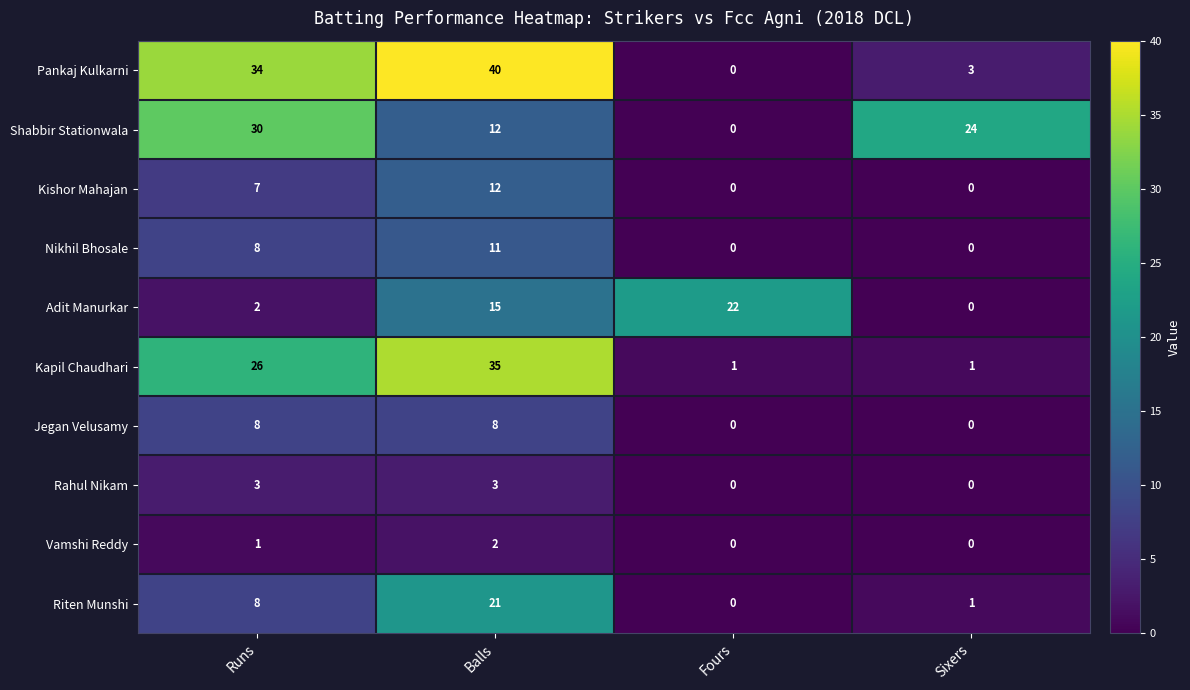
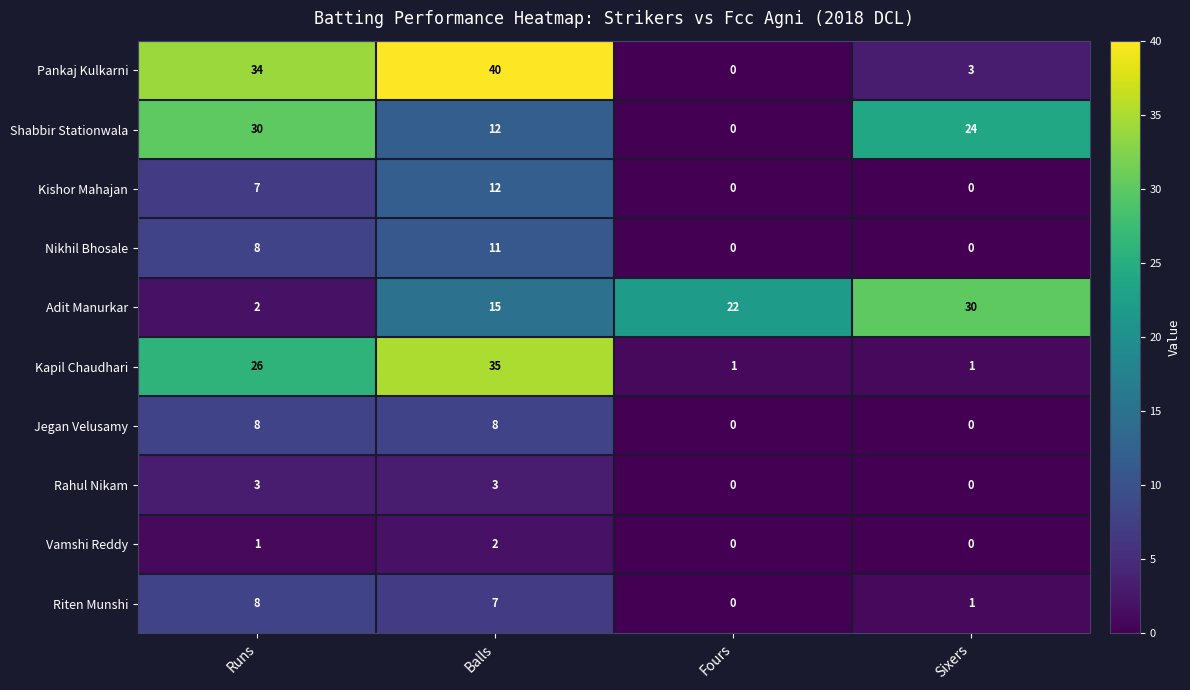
  {
    "Pankaj Kulkarni": {
      "Runs": 34,
      "Balls": 40,
      "Fours": 0,
      "Sixers": 3
    },
    "Shabbir Stationwala": {
      "Runs": 30,
      "Balls": 12,
      "Fours": 0,
      "Sixers": 24
    },
    "Kishor Mahajan": {
      "Runs": 7,
      "Balls": 12,
      "Fours": 0,
      "Sixers": 0
    },
    "Nikhil Bhosale": {
      "Runs": 8,
      "Balls": 11,
      "Fours": 0,
      "Sixers": 0
    },
    "Adit Manurkar": {
      "Runs": 2,
      "Balls": 15,
      "Fours": 22,
-     "Sixers": 0
+     "Sixers": 30
    },
    "Kapil Chaudhari": {
      "Runs": 26,
      "Balls": 35,
      "Fours": 1,
      "Sixers": 1
    },
    "Jegan Velusamy": {
      "Runs": 8,
      "Balls": 8,
      "Fours": 0,
      "Sixers": 0
    },
    "Rahul Nikam": {
      "Runs": 3,
      "Balls": 3,
      "Fours": 0,
      "Sixers": 0
    },
    "Vamshi Reddy": {
      "Runs": 1,
      "Balls": 2,
      "Fours": 0,
      "Sixers": 0
    },
    "Riten Munshi": {
      "Runs": 8,
-     "Balls": 21,
+     "Balls": 7,
      "Fours": 0,
      "Sixers": 1
    }
  }
